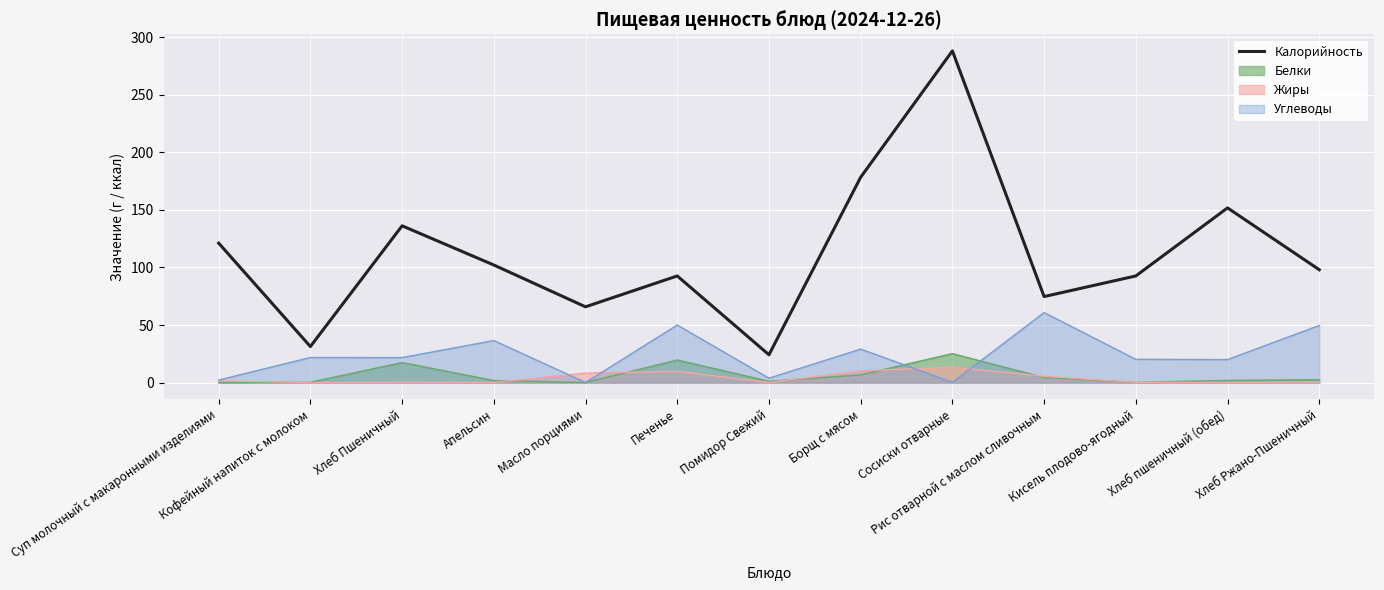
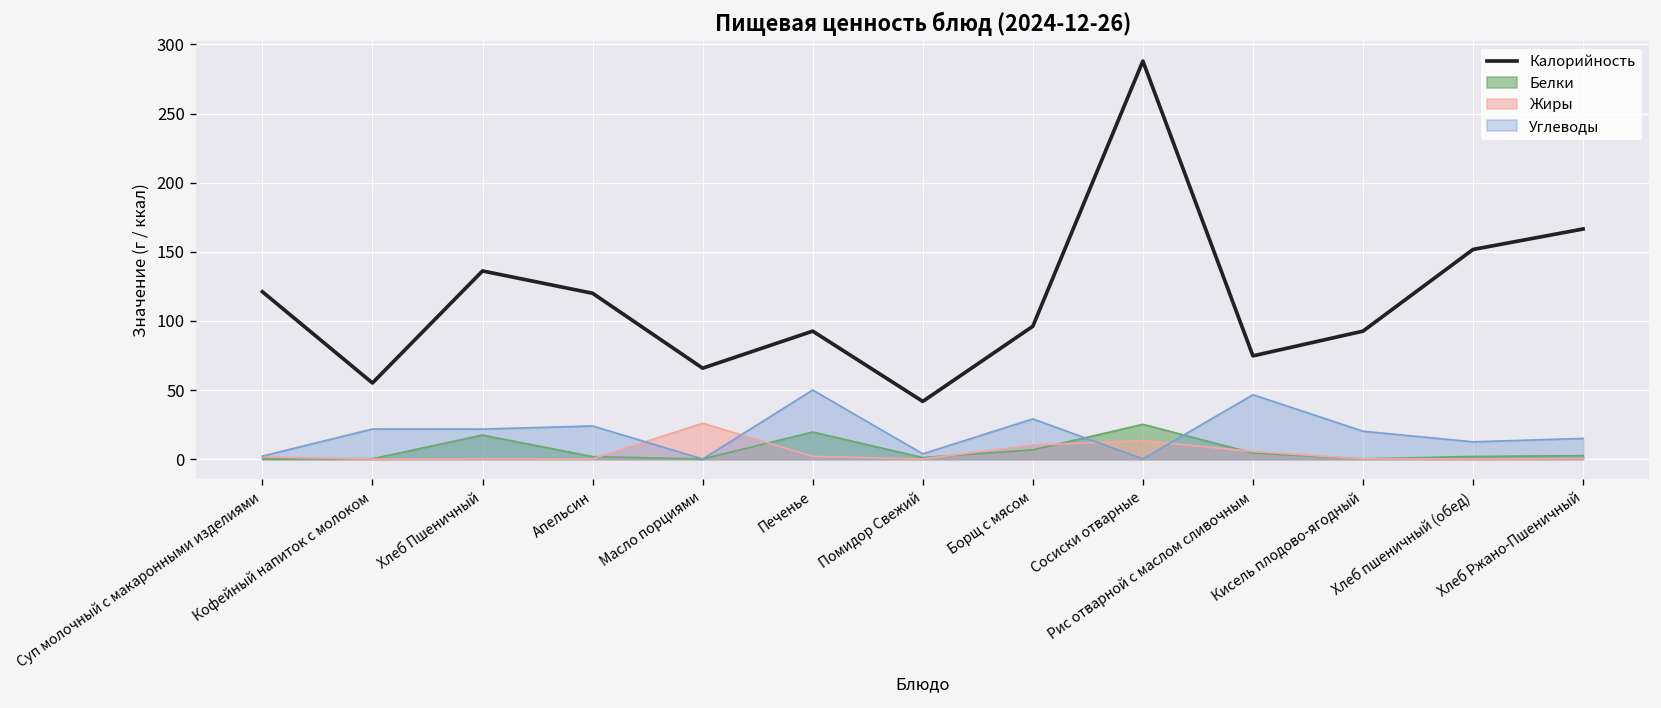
  {
    "Калорийность": {
      "Суп молочный с макаронными изделиями": 121,
-     "Кофейный напиток с молоком": 31,
+     "Кофейный напиток с молоком": 55,
      "Хлеб Пшеничный": 136,
-     "Апельсин": 102,
+     "Апельсин": 120,
      "Масло порциями": 66,
      "Печенье": 93,
-     "Помидор Свежий": 24,
-     "Борщ с мясом": 178,
+     "Помидор Свежий": 42,
+     "Борщ с мясом": 96,
      "Сосиски отварные": 288,
      "Рис отварной с маслом сливочным": 75,
      "Кисель плодово-ягодный": 93,
      "Хлеб пшеничный (обед)": 152,
-     "Хлеб Ржано-Пшеничный": 98
+     "Хлеб Ржано-Пшеничный": 167
    },
    "Белки": {
      "Хлеб Пшеничный": 17,
      "Печенье": 20,
      "Борщ с мясом": 7,
      "Сосиски отварные": 25
    },
    "Жиры": {
      "Хлеб Пшеничный": 0,
-     "Масло порциями": 8,
-     "Печенье": 10,
+     "Масло порциями": 26,
+     "Печенье": 2,
      "Борщ с мясом": 10,
      "Сосиски отварные": 13
    },
    "Углеводы": {
      "Кофейный напиток с молоком": 22,
      "Хлеб Пшеничный": 22,
-     "Апельсин": 37,
+     "Апельсин": 24,
      "Печенье": 50,
      "Помидор Свежий": 4,
      "Борщ с мясом": 29,
      "Сосиски отварные": 0,
-     "Рис отварной с маслом сливочным": 61,
+     "Рис отварной с маслом сливочным": 47,
      "Кисель плодово-ягодный": 20,
-     "Хлеб пшеничный (обед)": 20,
-     "Хлеб Ржано-Пшеничный": 50
+     "Хлеб пшеничный (обед)": 13,
+     "Хлеб Ржано-Пшеничный": 15
    }
  }
